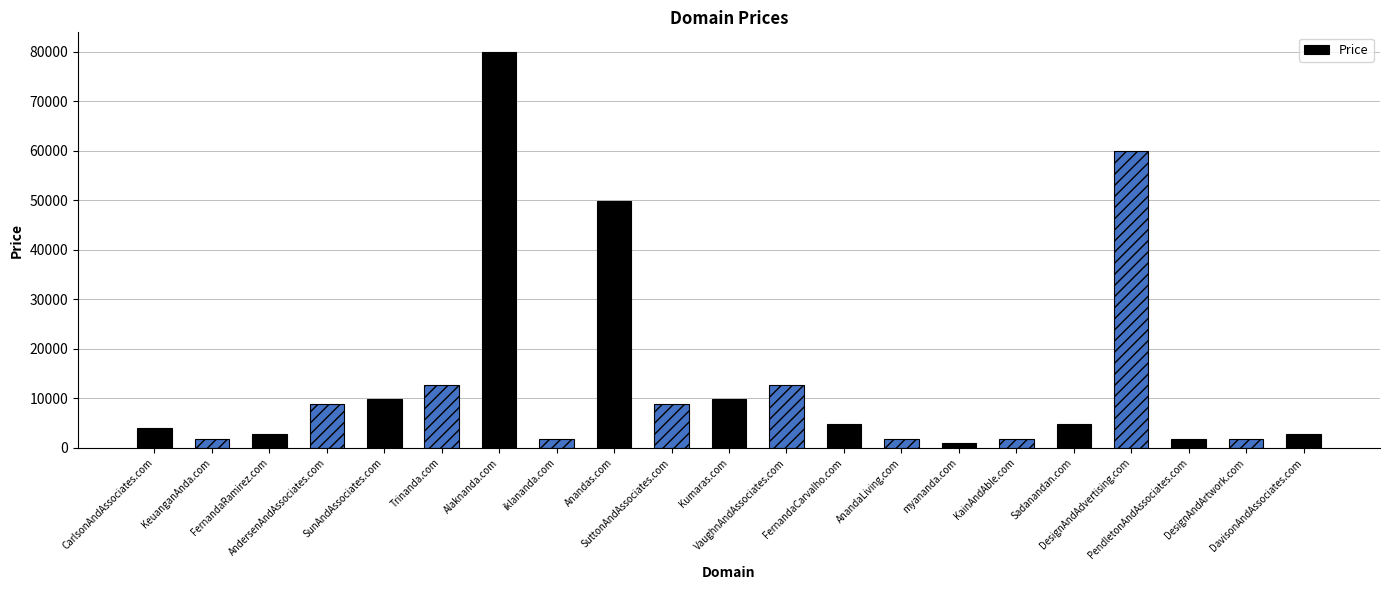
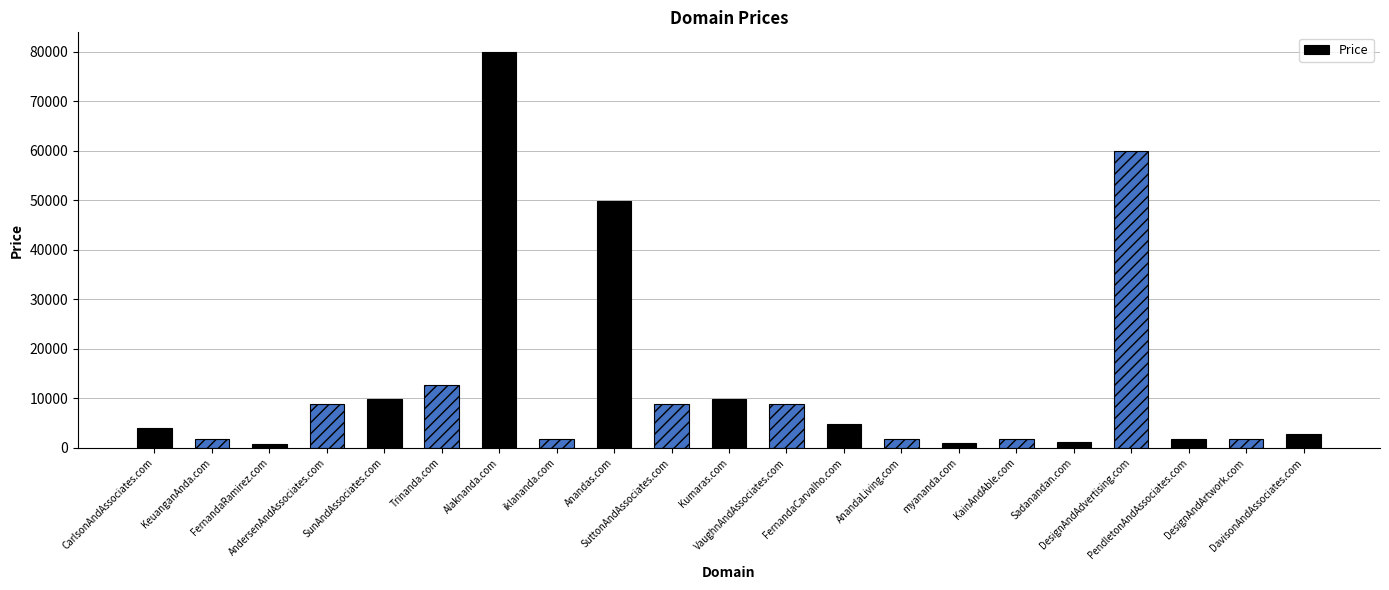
  {
    "CarlsonAndAssociates.com": 4000,
    "KeuanganAnda.com": 2000,
-   "FernandaRamirez.com": 3000,
+   "FernandaRamirez.com": 1000,
    "AndersenAndAssociates.com": 9000,
    "SunAndAssociates.com": 10000,
    "Trinanda.com": 13000,
    "Alaknanda.com": 80000,
    "iklananda.com": 2000,
    "Anandas.com": 50000,
    "SuttonAndAssociates.com": 9000,
    "Kumaras.com": 10000,
-   "VaughnAndAssociates.com": 13000,
+   "VaughnAndAssociates.com": 9000,
    "FernandaCarvalho.com": 5000,
    "AnandaLiving.com": 2000,
    "myananda.com": 1000,
    "KainAndAble.com": 2000,
-   "Sadanandan.com": 5000,
+   "Sadanandan.com": 1000,
    "DesignAndAdvertising.com": 60000,
    "PendletonAndAssociates.com": 2000,
    "DesignAndArtwork.com": 2000,
    "DavisonAndAssociates.com": 3000
  }
